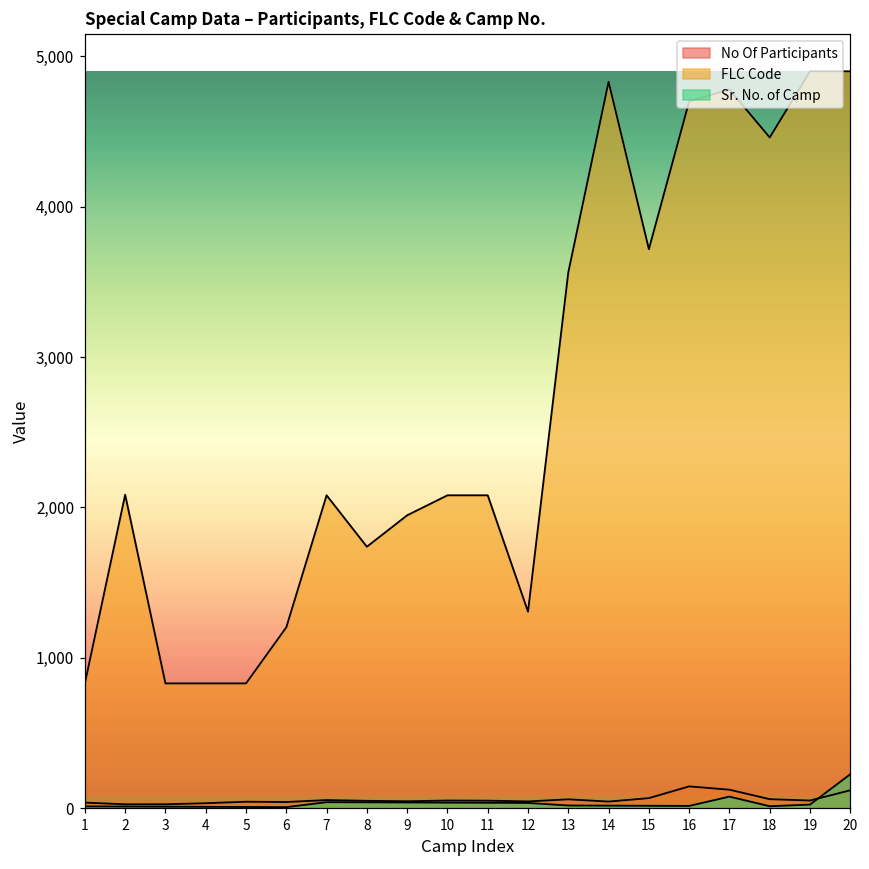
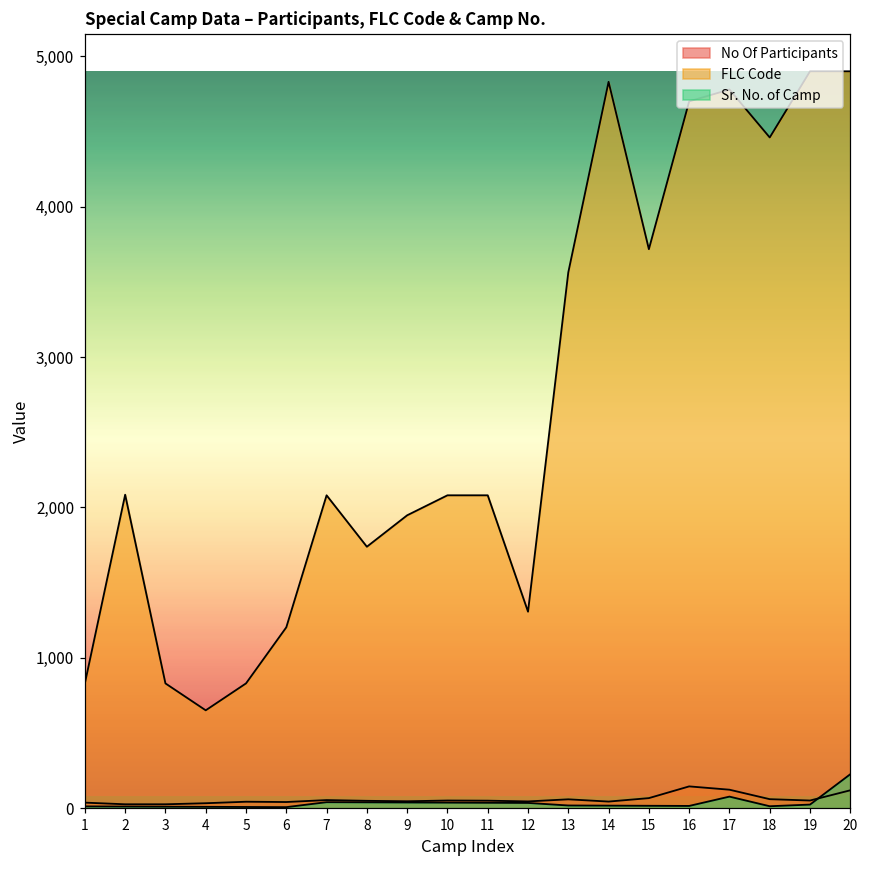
  {
    "No Of Participants": {
      "1": "40",
      "4": "30",
      "5": "40",
      "6": "40",
      "13": "60",
      "14": "40",
      "15": "70",
      "16": "150",
      "17": "120",
      "18": "60",
      "19": "50",
      "20": "120"
    },
    "FLC Code": {
      "1": "830",
      "2": "2,090",
      "3": "830",
-     "4": "830",
+     "4": "650",
      "5": "830",
      "6": "1,200",
      "7": "2,080",
      "8": "1,740",
      "9": "1,950",
      "10": "2,080",
      "11": "2,080",
      "12": "1,310",
      "13": "3,560",
      "14": "4,830",
      "15": "3,720",
      "18": "4,460",
      "20": "4,900"
    },
    "Sr. No. of Camp": {
      "1": "10",
      "4": "10",
      "5": "10",
      "6": "10",
      "13": "20",
      "14": "20",
      "15": "20",
      "16": "20",
      "17": "80",
      "18": "10",
      "19": "20",
      "20": "230"
    }
  }
